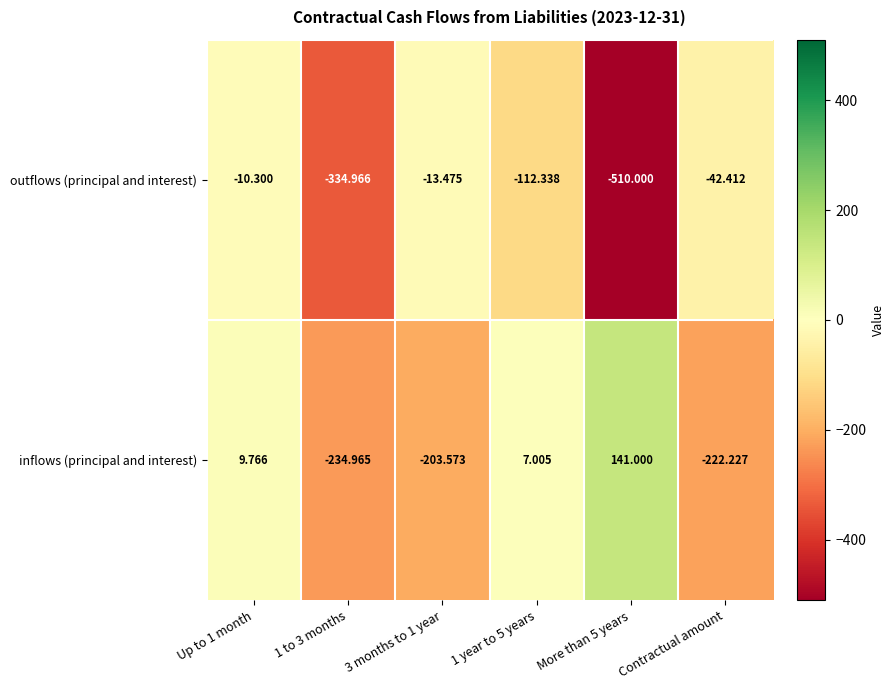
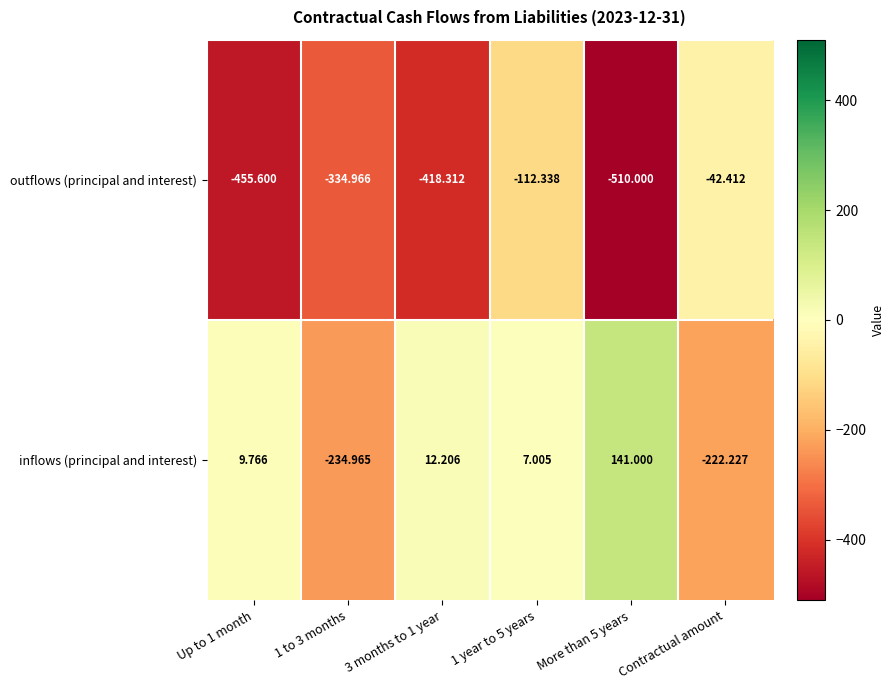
  {
    "outflows (principal and interest)": {
-     "Up to 1 month": -10.300,
+     "Up to 1 month": -455.600,
      "1 to 3 months": -334.966,
-     "3 months to 1 year": -13.475,
+     "3 months to 1 year": -418.312,
      "1 year to 5 years": -112.338,
      "More than 5 years": -510.000,
      "Contractual amount": -42.412
    },
    "inflows (principal and interest)": {
      "Up to 1 month": 9.766,
      "1 to 3 months": -234.965,
-     "3 months to 1 year": -203.573,
+     "3 months to 1 year": 12.206,
      "1 year to 5 years": 7.005,
      "More than 5 years": 141.000,
      "Contractual amount": -222.227
    }
  }
